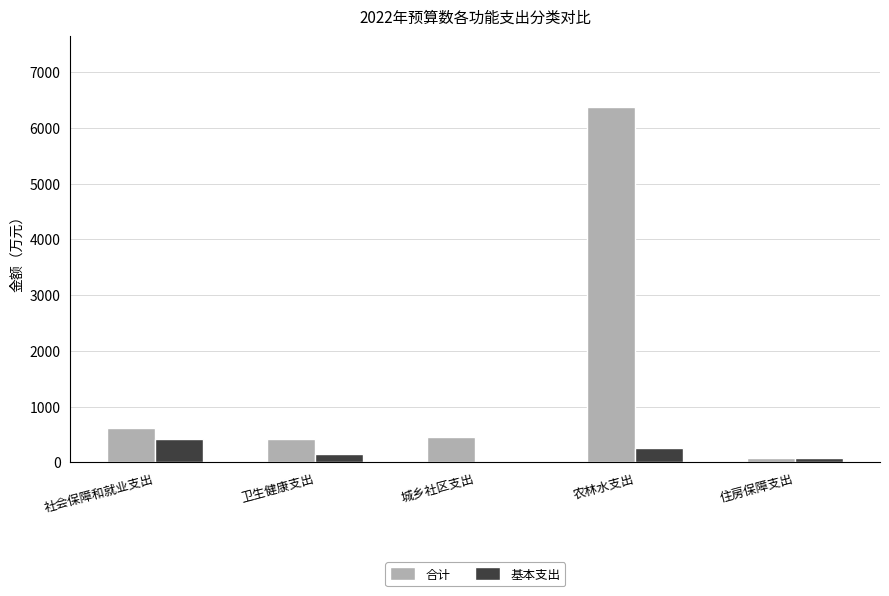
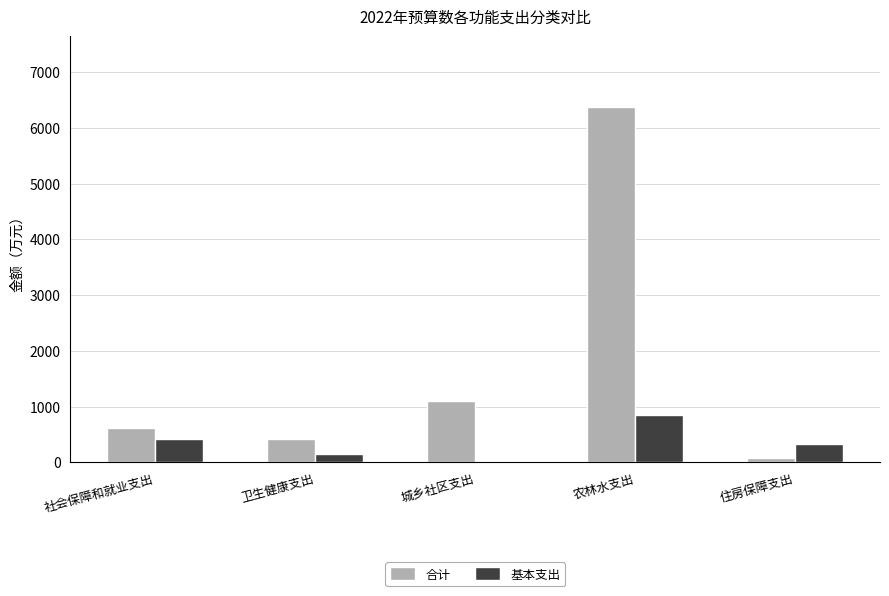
  {
    "合计": {
      "社会保障和就业支出": 600,
      "卫生健康支出": 400,
-     "城乡社区支出": 500,
+     "城乡社区支出": 1100,
      "农林水支出": 6400,
      "住房保障支出": 100
    },
    "基本支出": {
      "社会保障和就业支出": 400,
      "卫生健康支出": 100,
      "城乡社区支出": 0,
-     "农林水支出": 300,
-     "住房保障支出": 100
+     "农林水支出": 900,
+     "住房保障支出": 300
    }
  }
